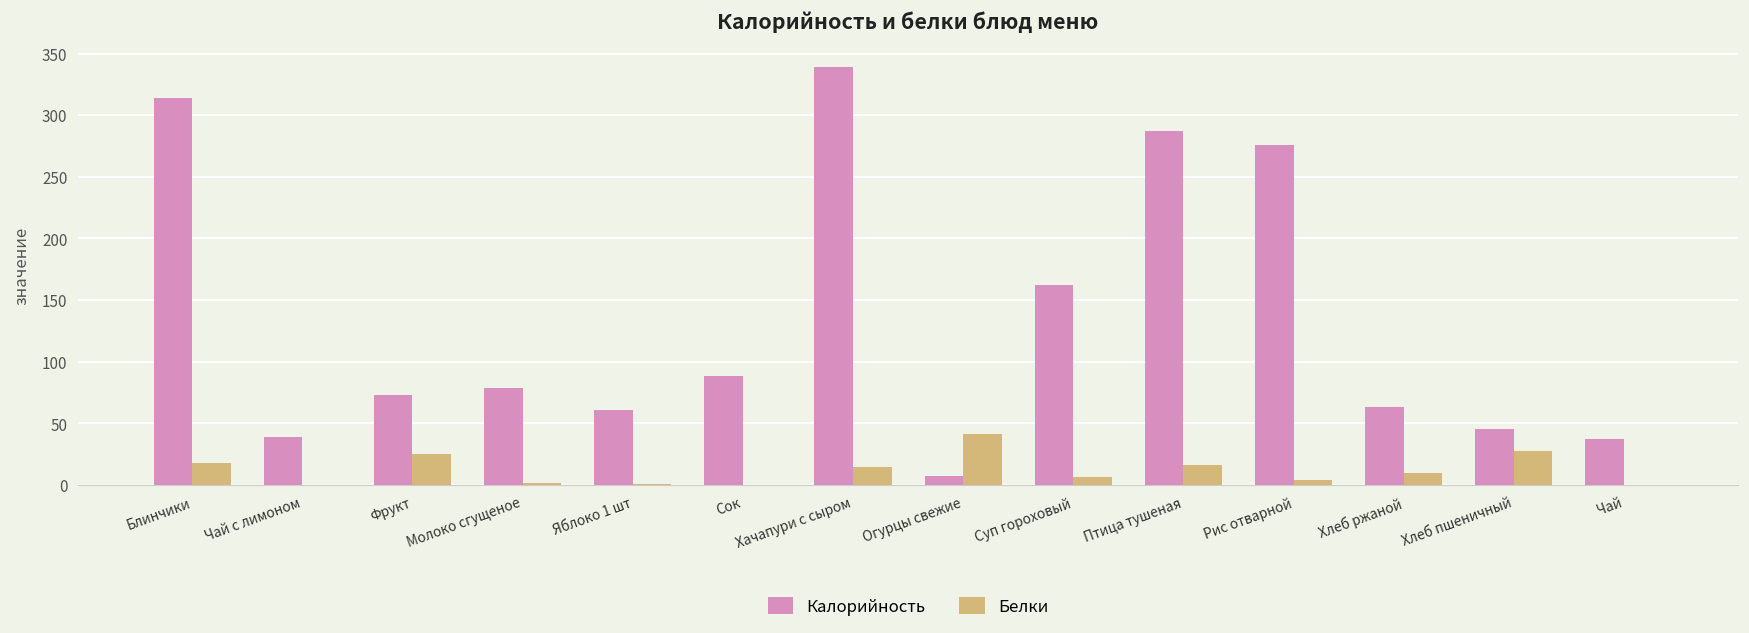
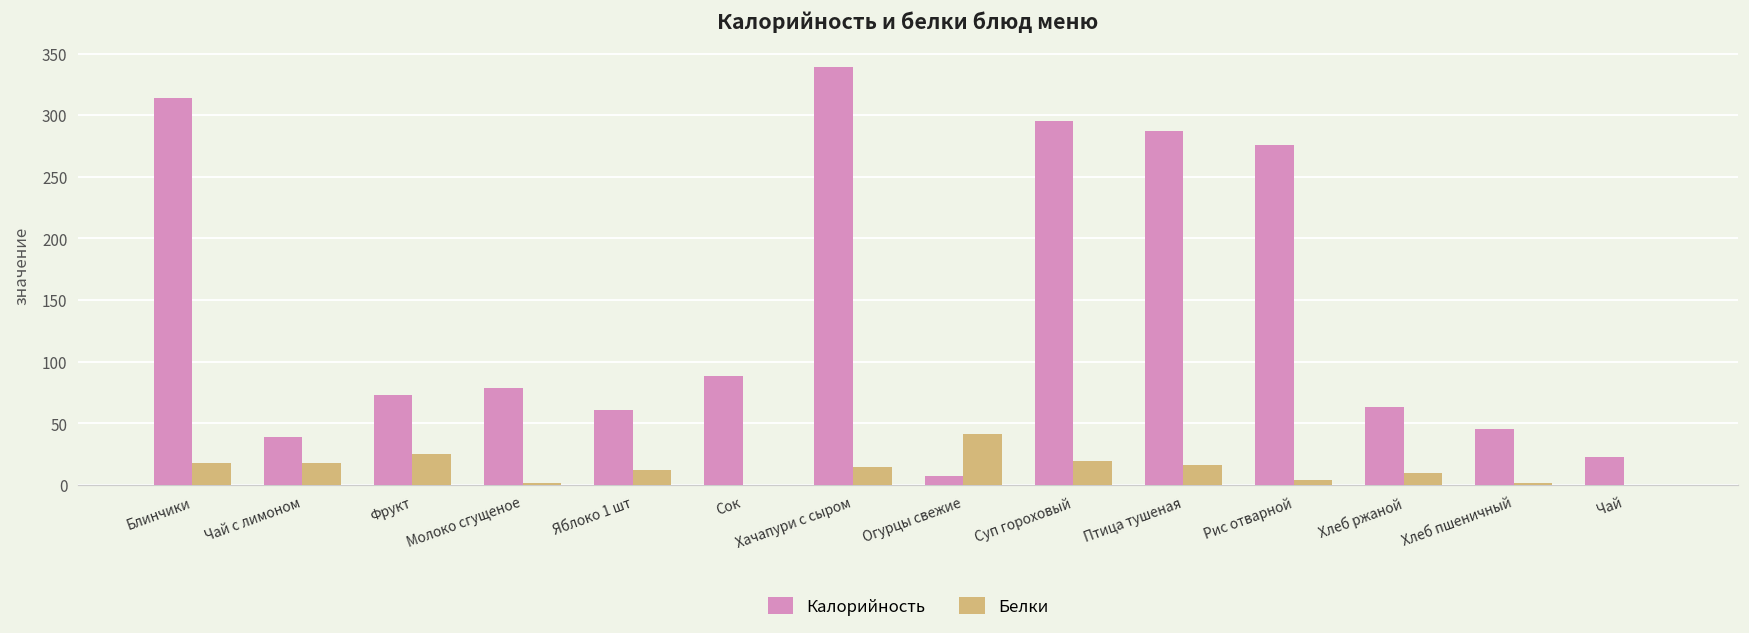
  {
    "Калорийность": {
      "Блинчики": 314,
      "Чай с лимоном": 39,
      "Фрукт": 73,
      "Молоко сгущеное": 79,
      "Яблоко 1 шт": 61,
      "Сок": 88,
      "Хачапури с сыром": 339,
      "Огурцы свежие": 7,
-     "Суп гороховый": 162,
+     "Суп гороховый": 295,
      "Птица тушеная": 287,
      "Рис отварной": 276,
      "Хлеб ржаной": 63,
      "Хлеб пшеничный": 45,
-     "Чай": 37
+     "Чай": 23
    },
    "Белки": {
      "Блинчики": 18,
-     "Чай с лимоном": 0,
+     "Чай с лимоном": 18,
      "Фрукт": 25,
-     "Яблоко 1 шт": 1,
+     "Яблоко 1 шт": 12,
      "Сок": 0,
      "Хачапури с сыром": 14,
      "Огурцы свежие": 41,
-     "Суп гороховый": 6,
+     "Суп гороховый": 19,
      "Птица тушеная": 16,
      "Рис отварной": 4,
      "Хлеб ржаной": 9,
-     "Хлеб пшеничный": 27,
+     "Хлеб пшеничный": 1,
      "Чай": 0
    }
  }
